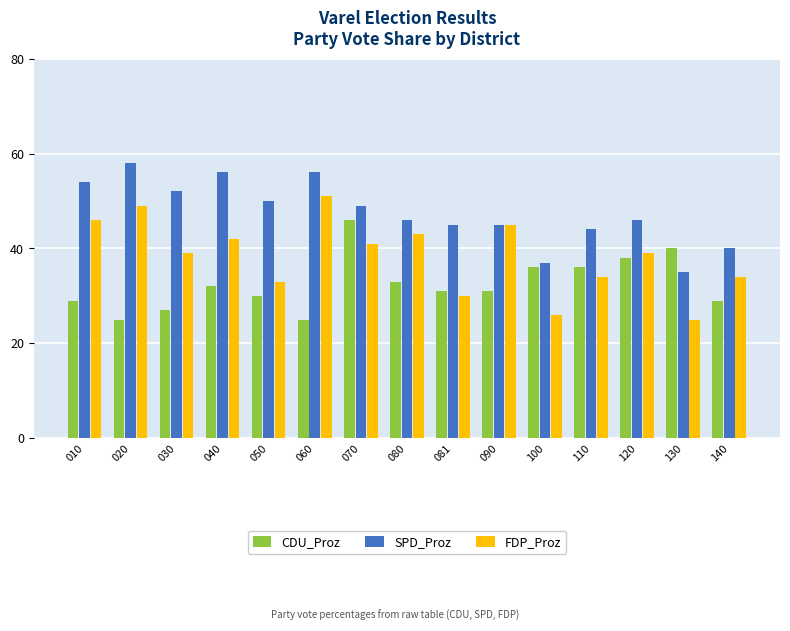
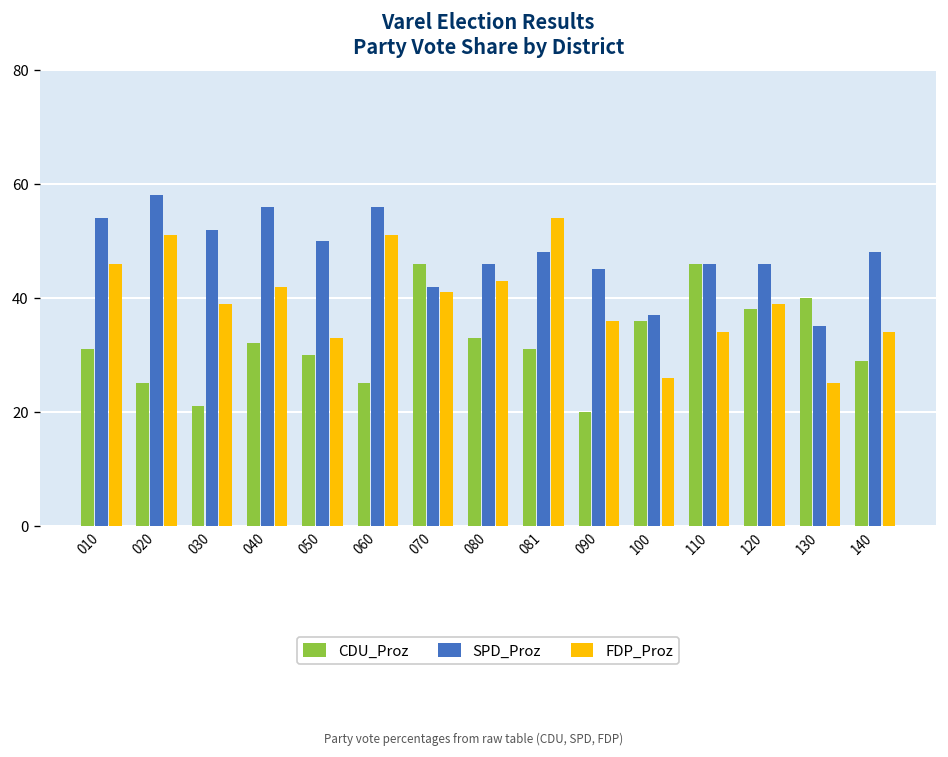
  {
    "CDU_Proz": {
-     "010": 29,
+     "010": 31,
      "020": 25,
-     "030": 27,
+     "030": 21,
      "040": 32,
      "050": 30,
      "060": 25,
      "070": 46,
      "080": 33,
      "081": 31,
-     "090": 31,
+     "090": 20,
      "100": 36,
-     "110": 36,
+     "110": 46,
      "120": 38,
      "130": 40,
      "140": 29
    },
    "SPD_Proz": {
      "010": 54,
      "020": 58,
      "030": 52,
      "040": 56,
      "050": 50,
      "060": 56,
-     "070": 49,
+     "070": 42,
      "080": 46,
-     "081": 45,
+     "081": 48,
      "090": 45,
      "100": 37,
-     "110": 44,
+     "110": 46,
      "120": 46,
      "130": 35,
-     "140": 40
+     "140": 48
    },
    "FDP_Proz": {
      "010": 46,
-     "020": 49,
+     "020": 51,
      "030": 39,
      "040": 42,
      "050": 33,
      "060": 51,
      "070": 41,
      "080": 43,
-     "081": 30,
-     "090": 45,
+     "081": 54,
+     "090": 36,
      "100": 26,
      "110": 34,
      "120": 39,
      "130": 25,
      "140": 34
    }
  }
